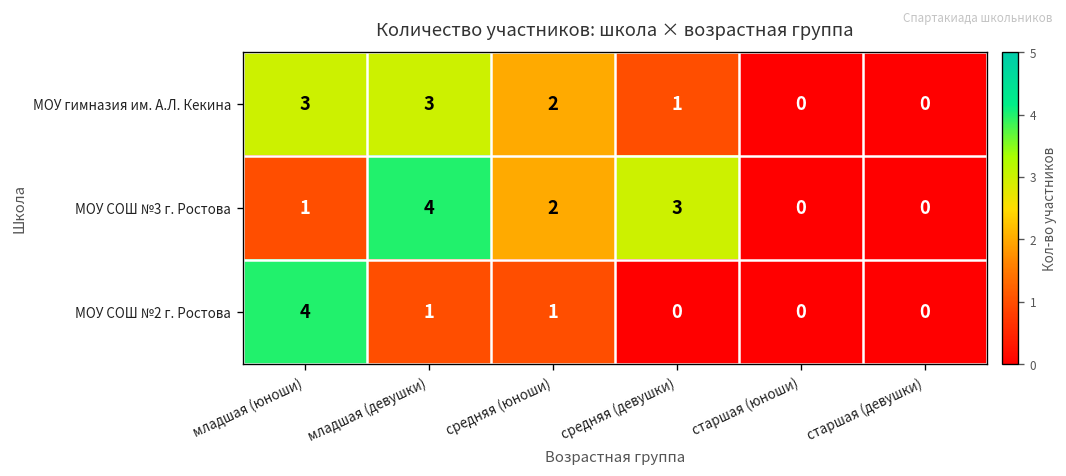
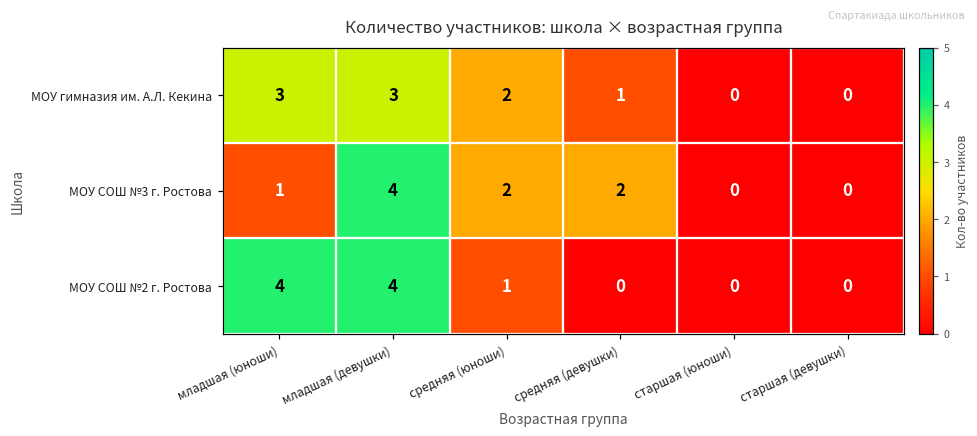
  {
    "МОУ гимназия им. А.Л. Кекина": {
      "младшая (юноши)": 3,
      "младшая (девушки)": 3,
      "средняя (юноши)": 2,
      "средняя (девушки)": 1,
      "старшая (юноши)": 0,
      "старшая (девушки)": 0
    },
    "МОУ СОШ №3 г. Ростова": {
      "младшая (юноши)": 1,
      "младшая (девушки)": 4,
      "средняя (юноши)": 2,
-     "средняя (девушки)": 3,
+     "средняя (девушки)": 2,
      "старшая (юноши)": 0,
      "старшая (девушки)": 0
    },
    "МОУ СОШ №2 г. Ростова": {
      "младшая (юноши)": 4,
-     "младшая (девушки)": 1,
+     "младшая (девушки)": 4,
      "средняя (юноши)": 1,
      "средняя (девушки)": 0,
      "старшая (юноши)": 0,
      "старшая (девушки)": 0
    }
  }
